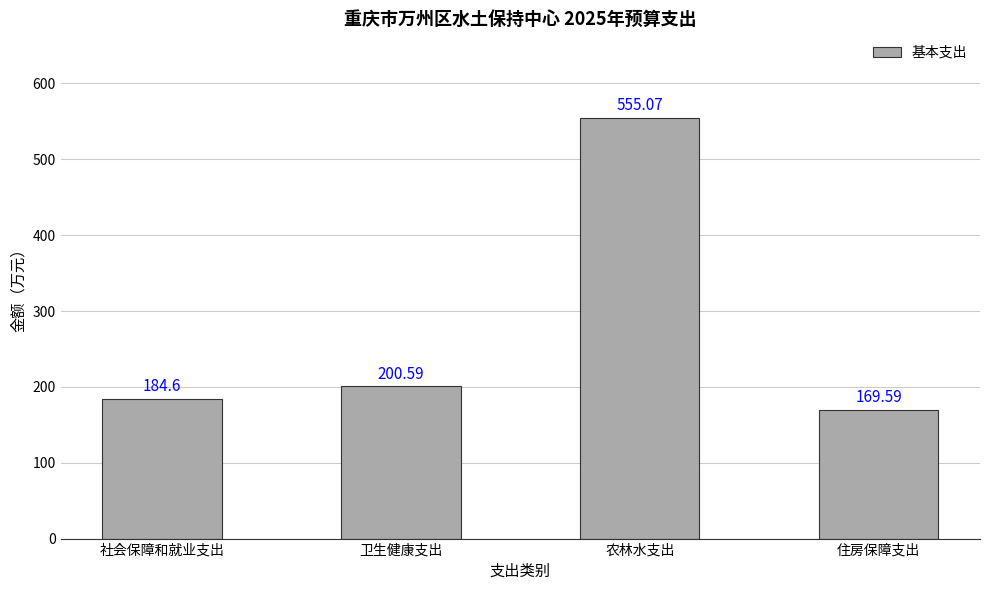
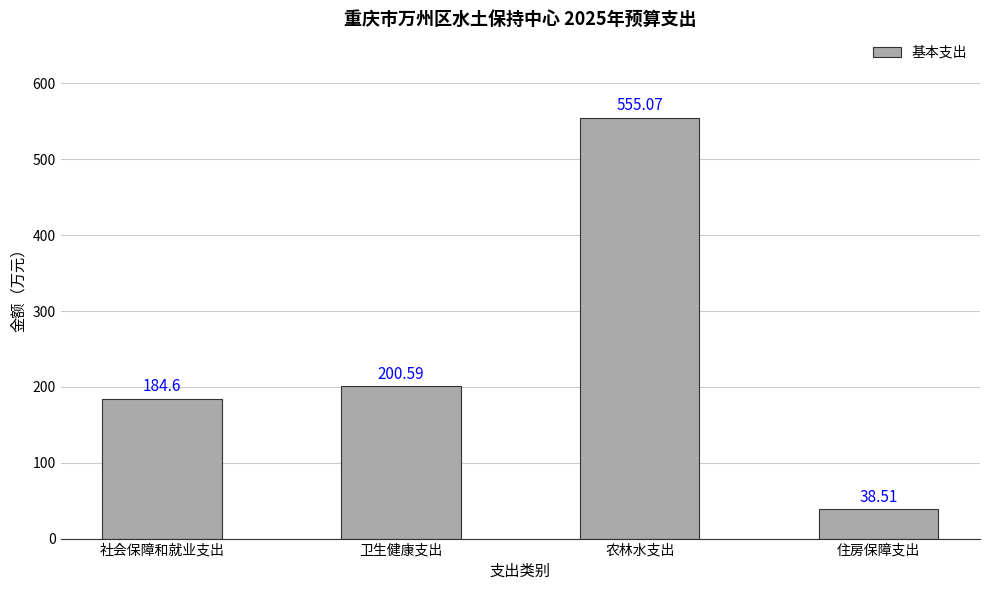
  {
    "社会保障和就业支出": 184.6,
    "卫生健康支出": 200.59,
    "农林水支出": 555.07,
-   "住房保障支出": 169.59
+   "住房保障支出": 38.51
  }
